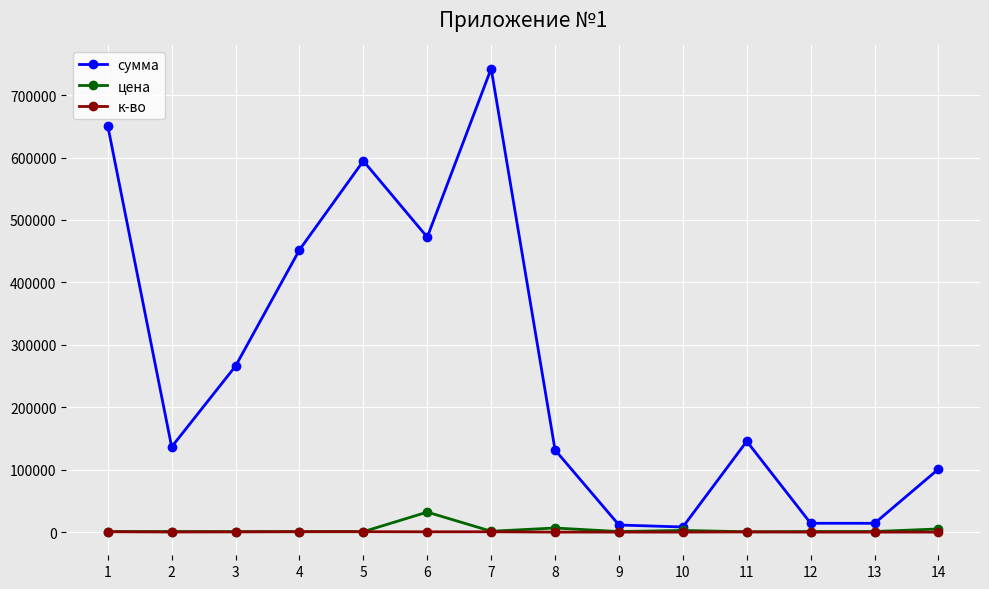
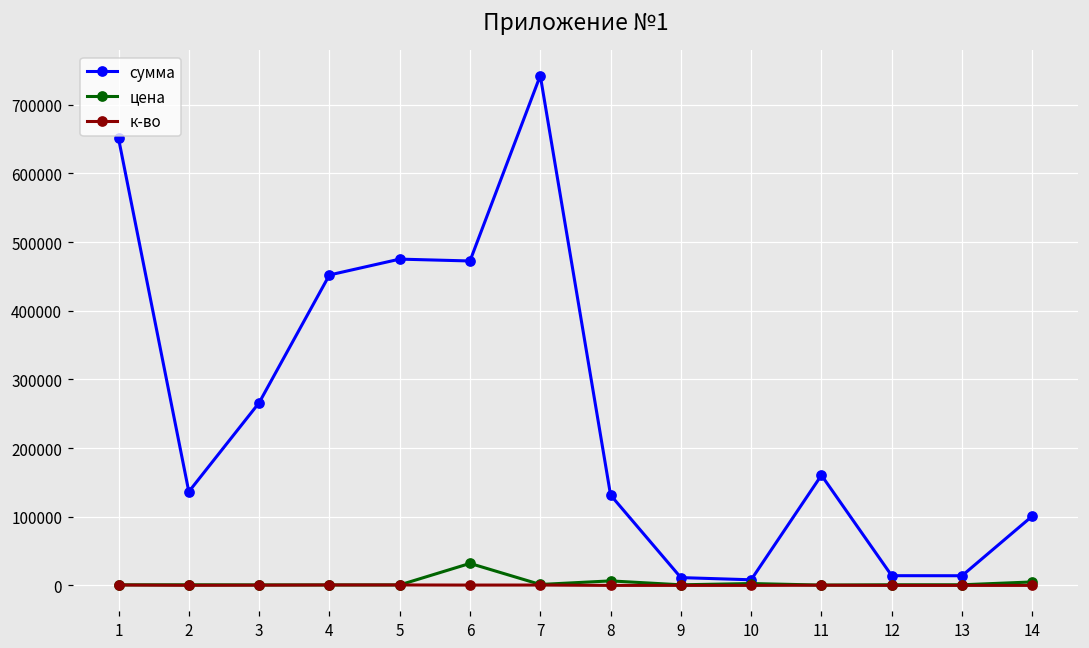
  {
    "сумма": {
      "1": 650000,
      "2": 140000,
      "3": 270000,
      "4": 450000,
-     "5": 590000,
+     "5": 480000,
      "6": 470000,
      "7": 740000,
      "8": 130000,
      "9": 10000,
      "10": 10000,
-     "11": 150000,
+     "11": 160000,
      "12": 10000,
      "13": 10000,
      "14": 100000
    },
    "цена": {
      "6": 30000,
      "8": 10000,
      "14": 10000
    },
    "к-во": {
      "6": 0,
      "8": 0,
      "14": 0
    }
  }
